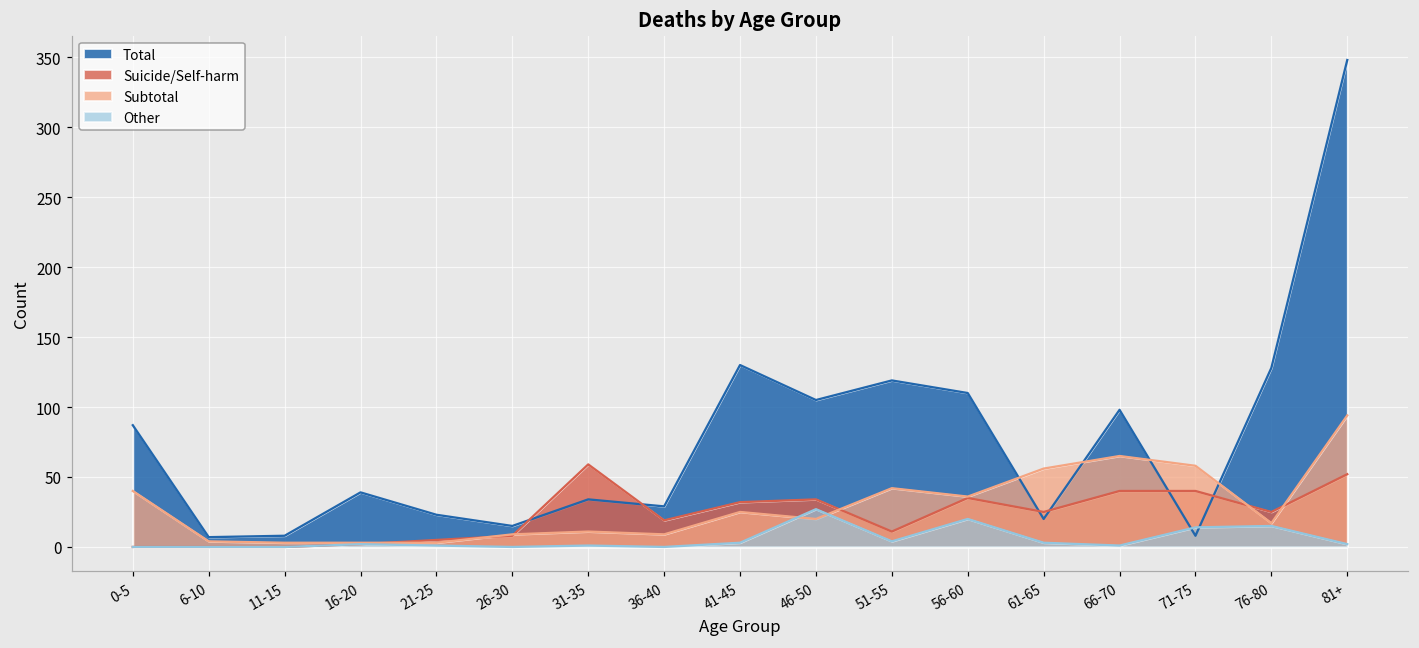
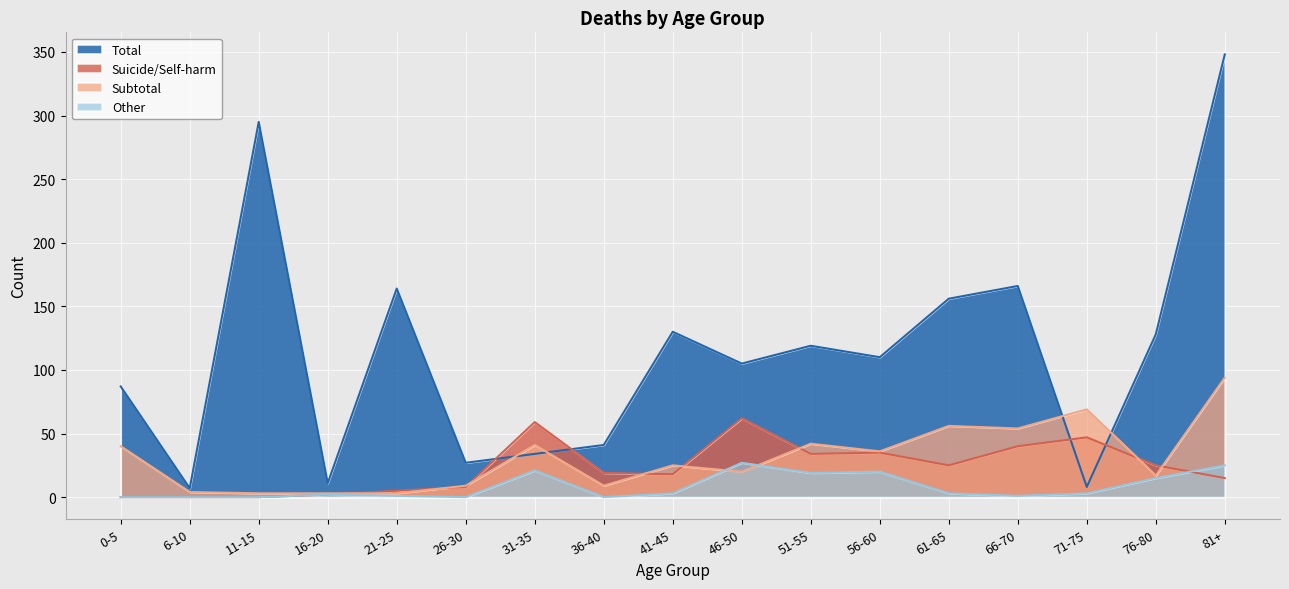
  {
    "Total": {
      "0-5": 87,
      "6-10": 7,
-     "11-15": 8,
-     "16-20": 39,
-     "21-25": 23,
-     "26-30": 15,
+     "11-15": 295,
+     "16-20": 11,
+     "21-25": 164,
+     "26-30": 27,
      "31-35": 34,
-     "36-40": 29,
+     "36-40": 41,
      "41-45": 130,
      "46-50": 105,
      "51-55": 119,
      "56-60": 110,
-     "61-65": 20,
-     "66-70": 98,
+     "61-65": 156,
+     "66-70": 166,
      "71-75": 8,
      "76-80": 128,
      "81+": 348
    },
    "Suicide/Self-harm": {
      "31-35": 59,
      "36-40": 19,
-     "41-45": 32,
-     "46-50": 34,
-     "51-55": 11,
+     "41-45": 18,
+     "46-50": 62,
+     "51-55": 34,
      "61-65": 25,
      "66-70": 40,
-     "71-75": 40,
+     "71-75": 47,
      "76-80": 25,
-     "81+": 52
+     "81+": 15
    },
    "Subtotal": {
      "0-5": 40,
      "6-10": 4,
      "11-15": 3,
-     "31-35": 11,
+     "31-35": 41,
      "36-40": 9,
      "41-45": 25,
      "46-50": 20,
      "51-55": 42,
      "61-65": 56,
-     "66-70": 65,
-     "71-75": 58,
+     "66-70": 54,
+     "71-75": 69,
      "76-80": 17,
      "81+": 94
    },
    "Other": {
      "21-25": 1,
      "26-30": 0,
-     "31-35": 1,
+     "31-35": 21,
      "36-40": 0,
      "41-45": 3,
      "46-50": 27,
-     "51-55": 4,
+     "51-55": 19,
      "56-60": 20,
      "61-65": 3,
      "66-70": 1,
-     "71-75": 14,
+     "71-75": 3,
      "76-80": 15,
-     "81+": 2
+     "81+": 25
    }
  }
